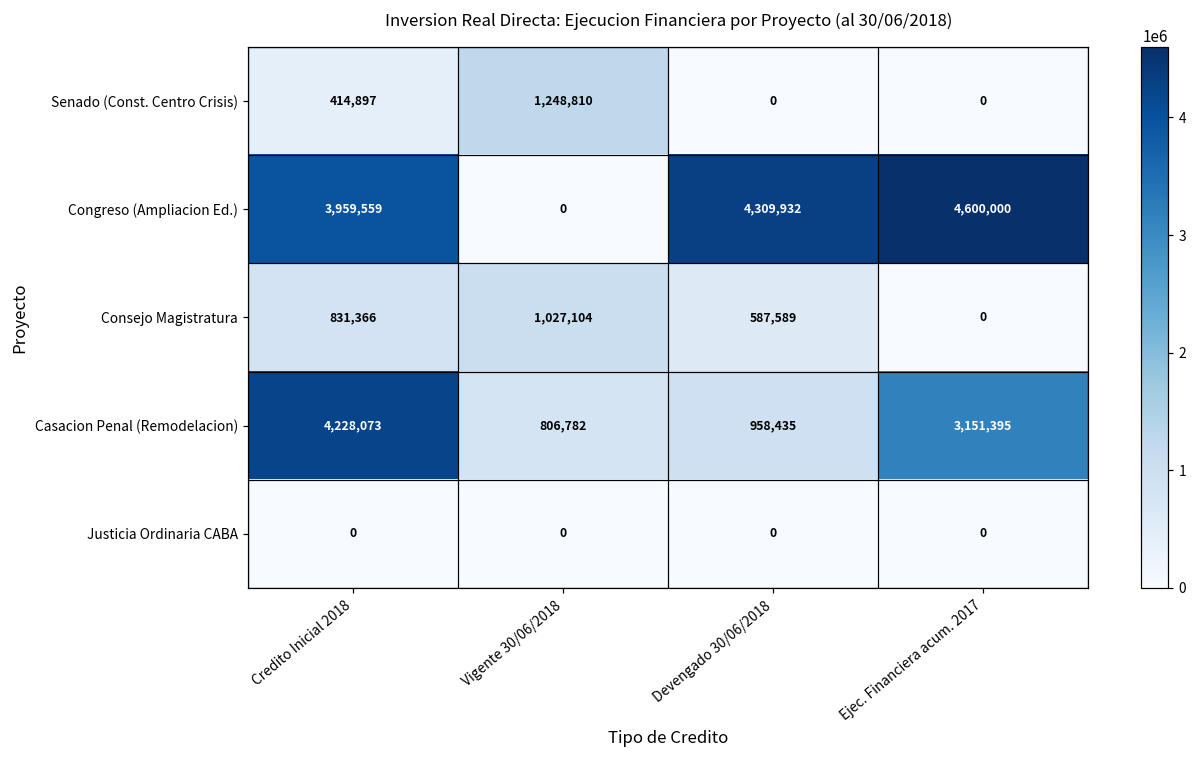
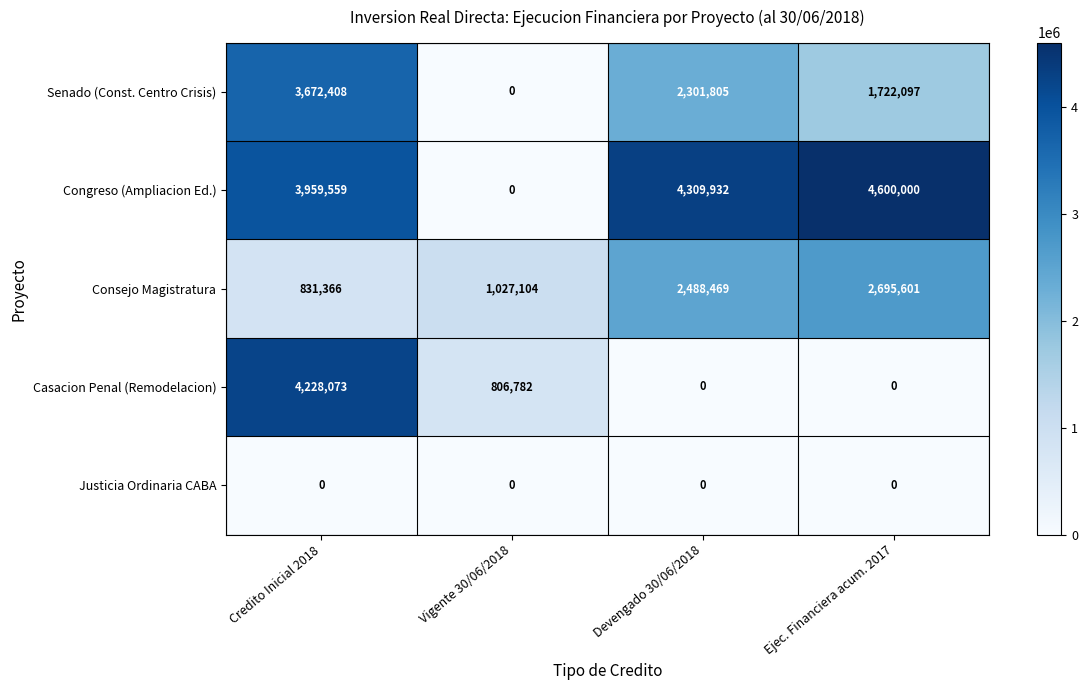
  {
    "Senado (Const. Centro Crisis)": {
-     "Credito Inicial 2018": "414,897",
-     "Vigente 30/06/2018": "1,248,810",
-     "Devengado 30/06/2018": "0",
-     "Ejec. Financiera acum. 2017": "0"
+     "Credito Inicial 2018": "3,672,408",
+     "Vigente 30/06/2018": "0",
+     "Devengado 30/06/2018": "2,301,805",
+     "Ejec. Financiera acum. 2017": "1,722,097"
    },
    "Congreso (Ampliacion Ed.)": {
      "Credito Inicial 2018": "3,959,559",
      "Vigente 30/06/2018": "0",
      "Devengado 30/06/2018": "4,309,932",
      "Ejec. Financiera acum. 2017": "4,600,000"
    },
    "Consejo Magistratura": {
      "Credito Inicial 2018": "831,366",
      "Vigente 30/06/2018": "1,027,104",
-     "Devengado 30/06/2018": "587,589",
-     "Ejec. Financiera acum. 2017": "0"
+     "Devengado 30/06/2018": "2,488,469",
+     "Ejec. Financiera acum. 2017": "2,695,601"
    },
    "Casacion Penal (Remodelacion)": {
      "Credito Inicial 2018": "4,228,073",
      "Vigente 30/06/2018": "806,782",
-     "Devengado 30/06/2018": "958,435",
-     "Ejec. Financiera acum. 2017": "3,151,395"
+     "Devengado 30/06/2018": "0",
+     "Ejec. Financiera acum. 2017": "0"
    },
    "Justicia Ordinaria CABA": {
      "Credito Inicial 2018": "0",
      "Vigente 30/06/2018": "0",
      "Devengado 30/06/2018": "0",
      "Ejec. Financiera acum. 2017": "0"
    }
  }
